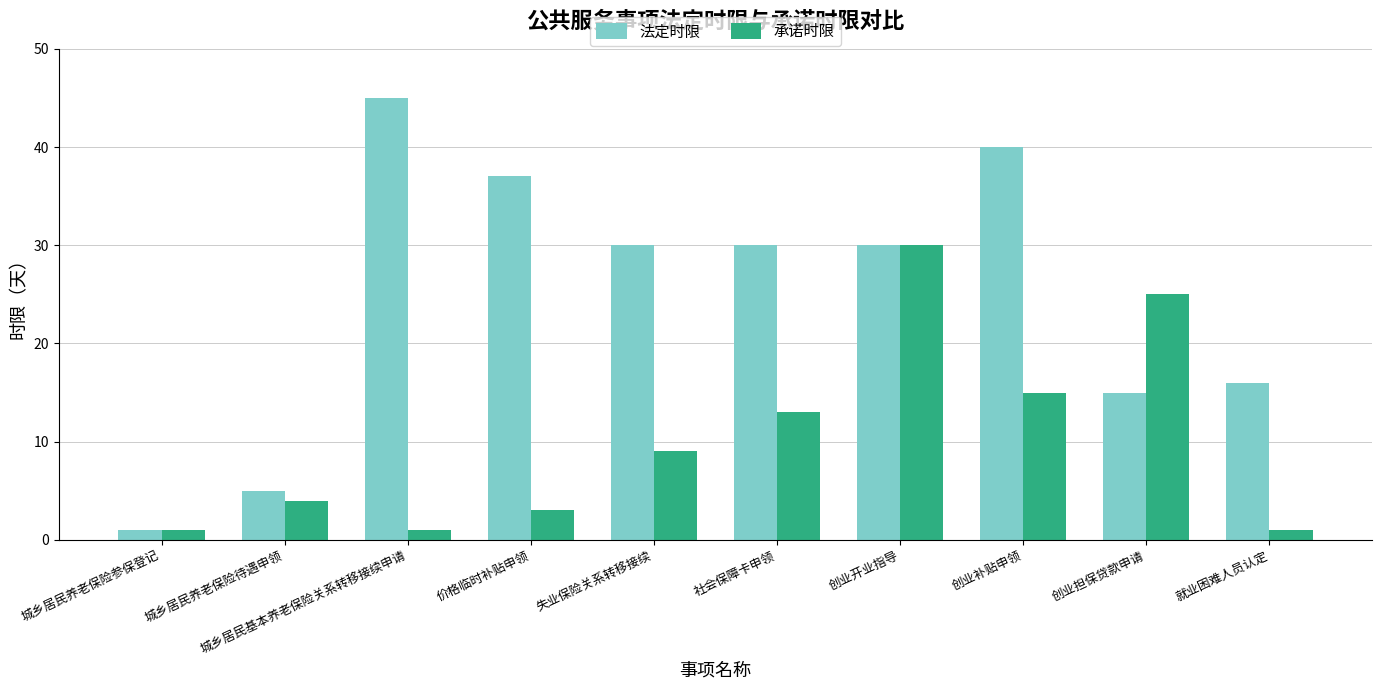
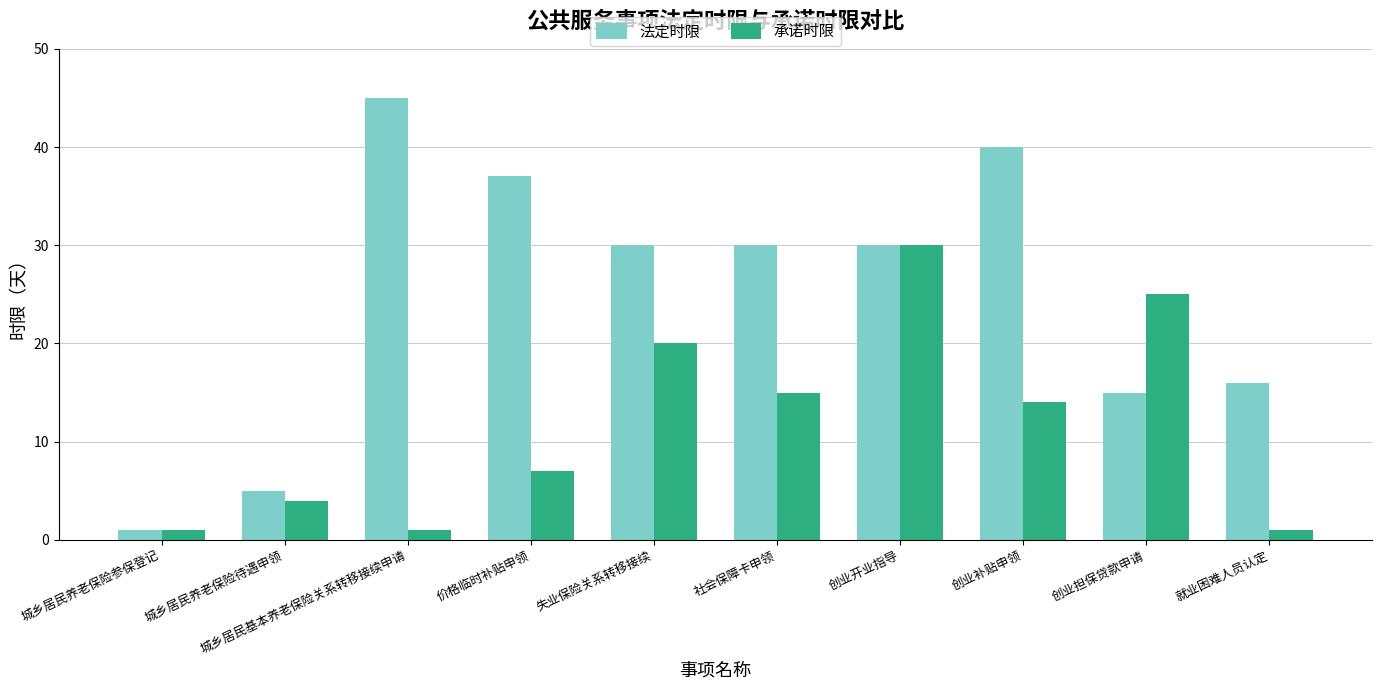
  {
    "法定时限": {
      "城乡居民养老保险参保登记": 1,
      "城乡居民养老保险待遇申领": 5,
      "城乡居民基本养老保险关系转移接续申请": 45,
      "价格临时补贴申领": 37,
      "失业保险关系转移接续": 30,
      "社会保障卡申领": 30,
      "创业开业指导": 30,
      "创业补贴申领": 40,
      "创业担保贷款申请": 15,
      "就业困难人员认定": 16
    },
    "承诺时限": {
      "城乡居民养老保险参保登记": 1,
      "城乡居民养老保险待遇申领": 4,
      "城乡居民基本养老保险关系转移接续申请": 1,
-     "价格临时补贴申领": 3,
-     "失业保险关系转移接续": 9,
-     "社会保障卡申领": 13,
+     "价格临时补贴申领": 7,
+     "失业保险关系转移接续": 20,
+     "社会保障卡申领": 15,
      "创业开业指导": 30,
-     "创业补贴申领": 15,
+     "创业补贴申领": 14,
      "创业担保贷款申请": 25,
      "就业困难人员认定": 1
    }
  }
